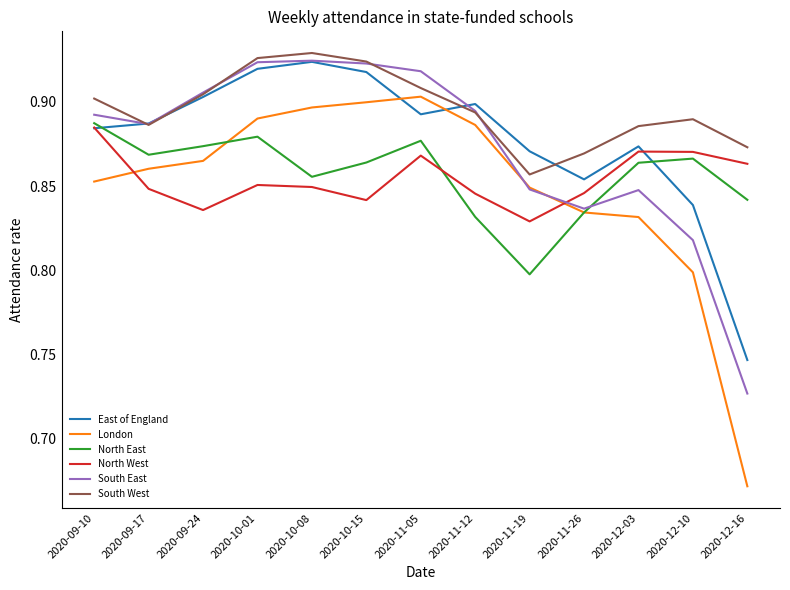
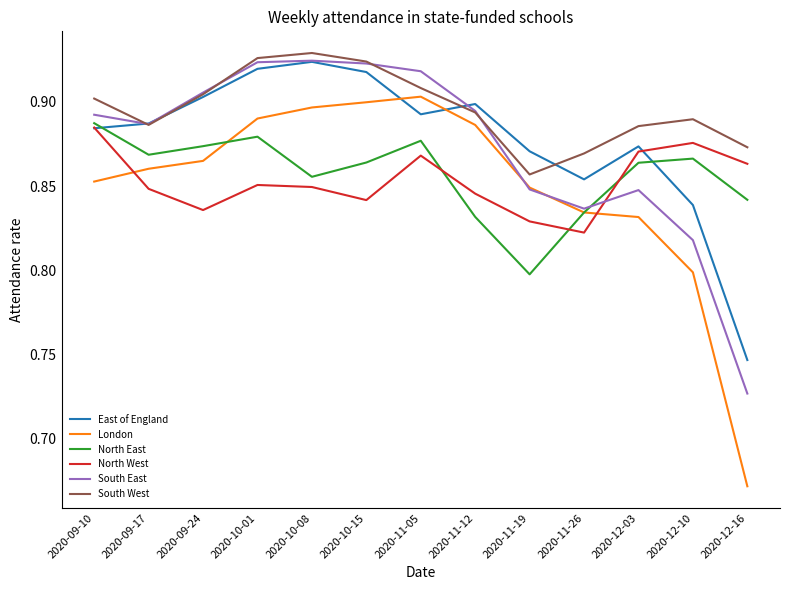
  {
    "East of England": {
      "2020-09-24": 0.903,
      "2020-10-01": 0.920,
      "2020-10-15": 0.918,
      "2020-11-05": 0.893,
      "2020-11-12": 0.899,
      "2020-11-19": 0.871,
      "2020-11-26": 0.854,
      "2020-12-03": 0.874,
      "2020-12-10": 0.839,
      "2020-12-16": 0.747
    },
    "London": {
      "2020-09-10": 0.853,
      "2020-09-17": 0.860,
      "2020-09-24": 0.865,
      "2020-10-01": 0.890,
      "2020-10-08": 0.897,
      "2020-10-15": 0.900,
      "2020-11-05": 0.903,
      "2020-11-12": 0.886,
      "2020-12-03": 0.832,
      "2020-12-10": 0.799,
      "2020-12-16": 0.672
    },
    "North East": {
      "2020-09-10": 0.887,
      "2020-09-17": 0.869,
      "2020-09-24": 0.874,
      "2020-10-01": 0.879,
      "2020-10-08": 0.856,
      "2020-10-15": 0.864,
      "2020-11-05": 0.877,
      "2020-11-12": 0.832,
      "2020-11-19": 0.798,
      "2020-12-03": 0.864,
      "2020-12-10": 0.866,
      "2020-12-16": 0.842
    },
    "North West": {
      "2020-09-17": 0.848,
      "2020-09-24": 0.836,
      "2020-10-01": 0.851,
      "2020-10-08": 0.849,
      "2020-10-15": 0.842,
      "2020-11-05": 0.868,
      "2020-11-12": 0.846,
      "2020-11-19": 0.829,
-     "2020-11-26": 0.846,
+     "2020-11-26": 0.822,
      "2020-12-03": 0.871,
-     "2020-12-10": 0.870,
+     "2020-12-10": 0.876,
      "2020-12-16": 0.863
    },
    "South East": {
      "2020-09-10": 0.892,
      "2020-10-01": 0.924,
      "2020-11-05": 0.918,
      "2020-11-26": 0.837,
      "2020-12-03": 0.848,
      "2020-12-10": 0.818,
      "2020-12-16": 0.727
    },
    "South West": {
      "2020-09-10": 0.902,
      "2020-10-01": 0.926,
      "2020-10-08": 0.929,
      "2020-11-05": 0.908,
      "2020-11-19": 0.857,
      "2020-11-26": 0.869,
      "2020-12-03": 0.886,
      "2020-12-10": 0.890,
      "2020-12-16": 0.873
    }
  }
